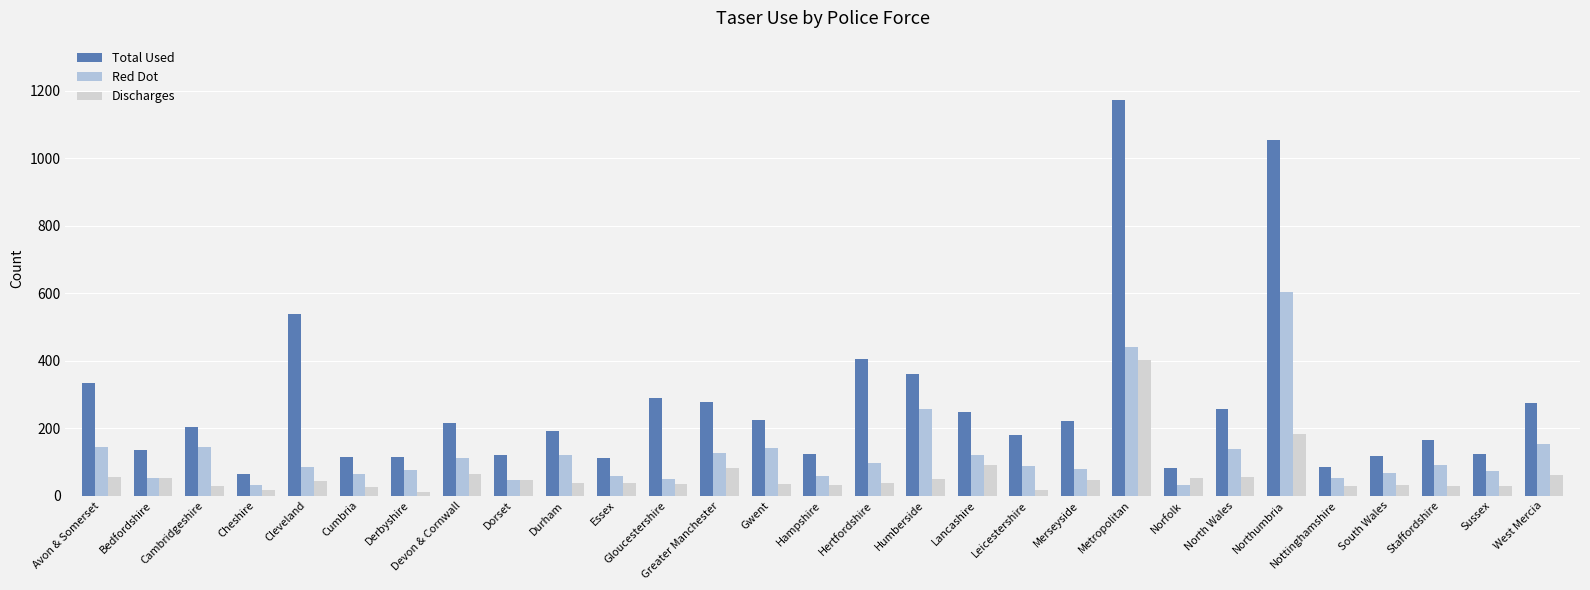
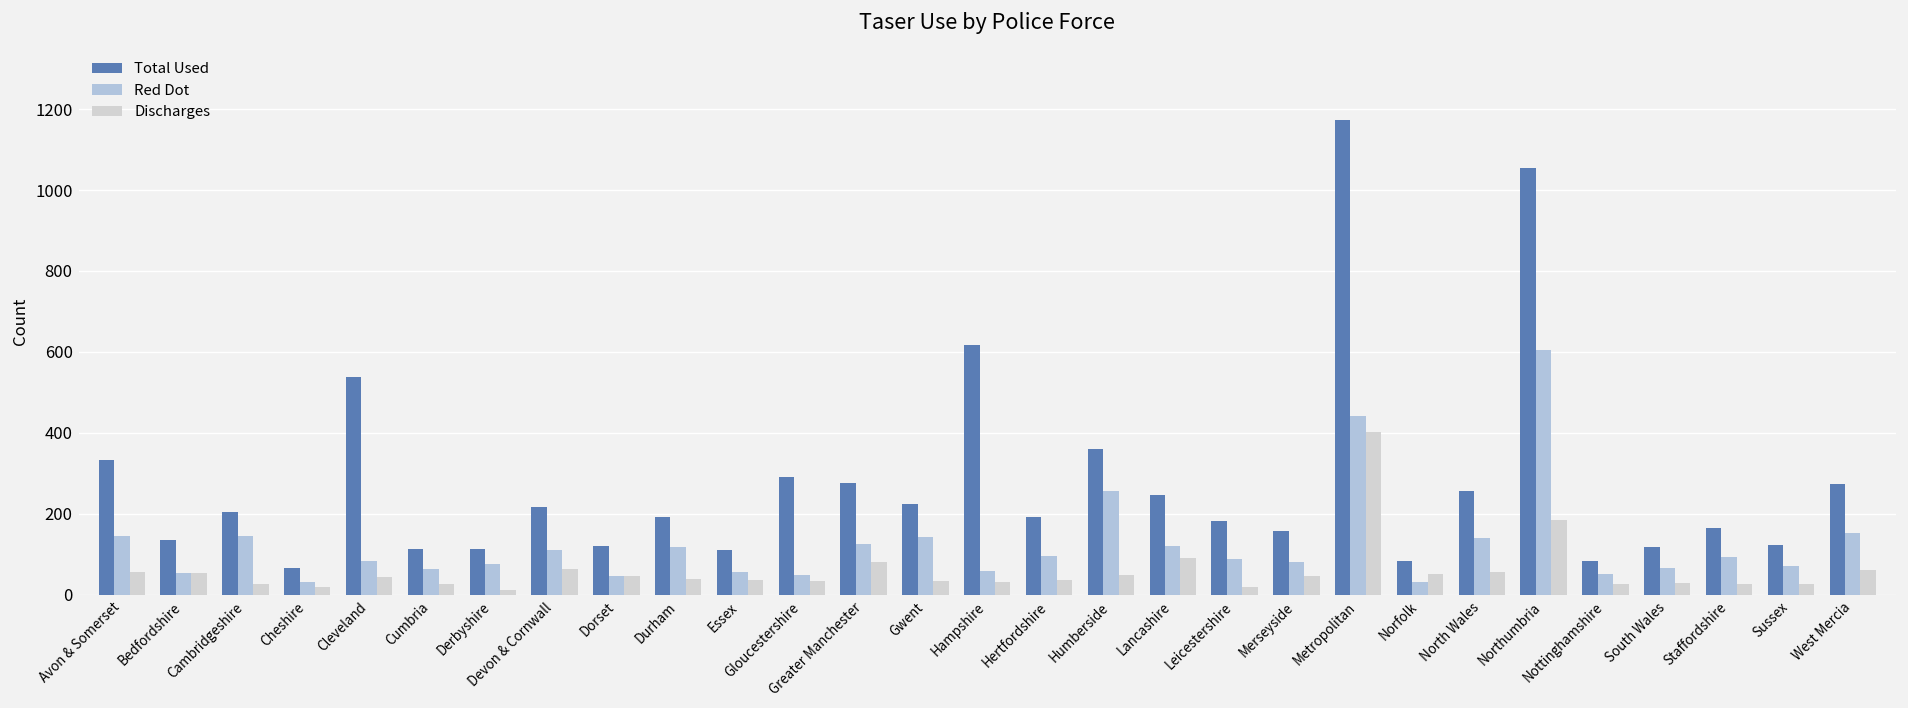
  {
    "Total Used": {
      "Avon & Somerset": 330,
      "Bedfordshire": 130,
      "Cambridgeshire": 200,
      "Cheshire": 70,
      "Cleveland": 540,
      "Cumbria": 110,
      "Derbyshire": 110,
      "Devon & Cornwall": 220,
      "Dorset": 120,
      "Durham": 190,
      "Essex": 110,
      "Gloucestershire": 290,
      "Greater Manchester": 280,
      "Gwent": 220,
-     "Hampshire": 120,
-     "Hertfordshire": 400,
+     "Hampshire": 620,
+     "Hertfordshire": 190,
      "Humberside": 360,
      "Lancashire": 250,
      "Leicestershire": 180,
-     "Merseyside": 220,
+     "Merseyside": 160,
      "Metropolitan": 1170,
      "Norfolk": 80,
      "North Wales": 260,
      "Northumbria": 1050,
      "Nottinghamshire": 80,
      "South Wales": 120,
      "Staffordshire": 170,
      "Sussex": 120,
      "West Mercia": 270
    }
  }
